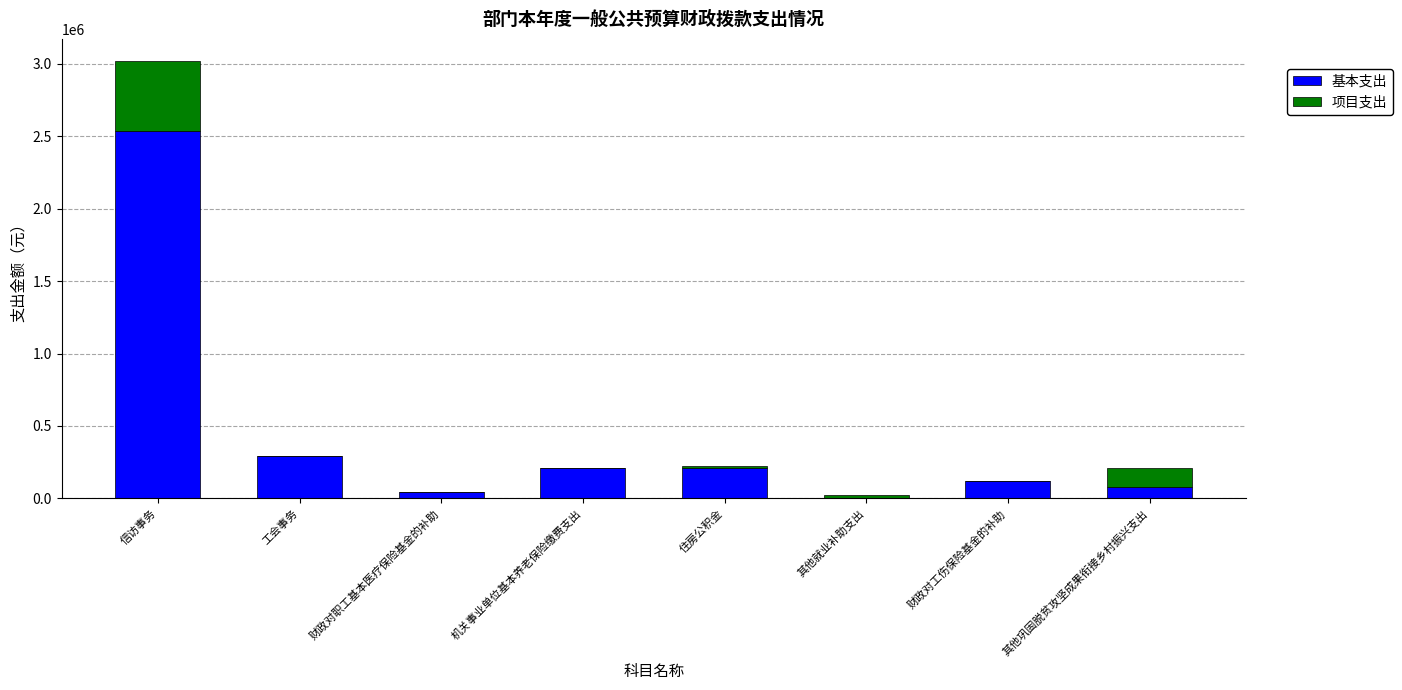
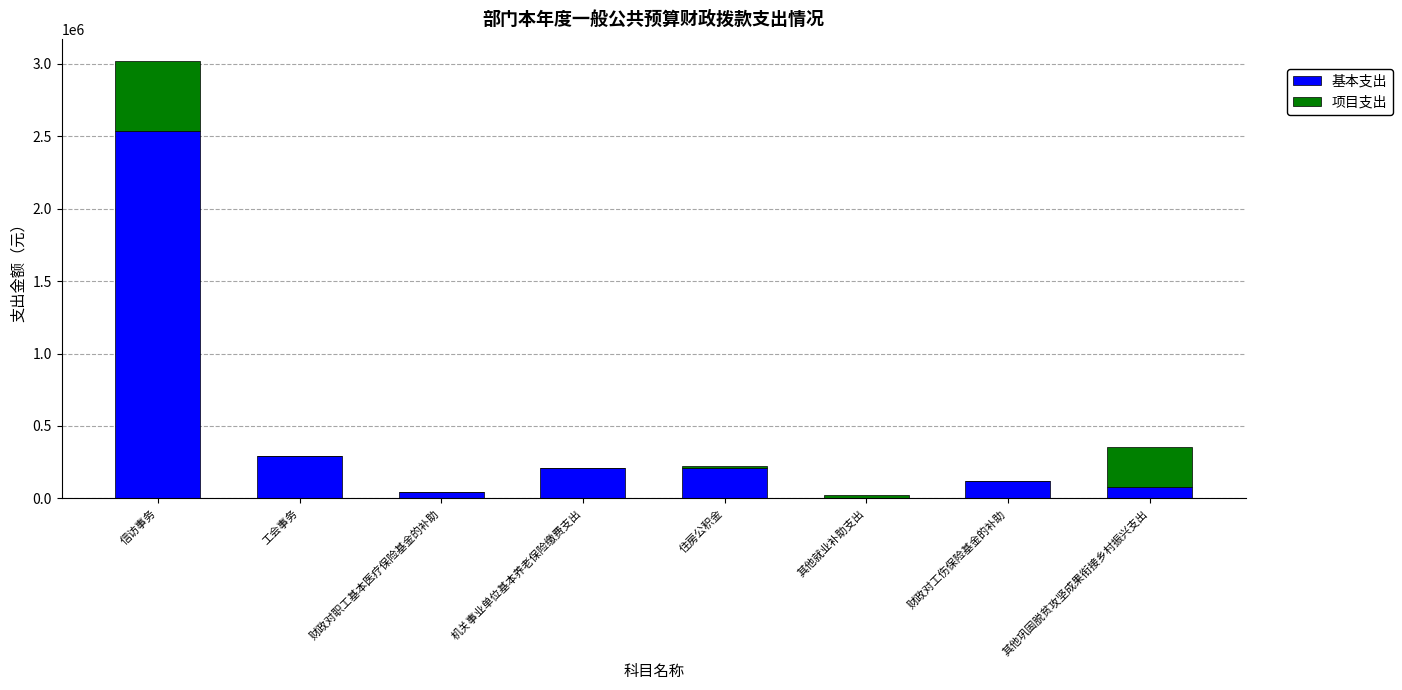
  {
    "基本支出": {
      "信访事务": 2530000,
      "工会事务": 290000,
      "财政对职工基本医疗保险基金的补助": 50000,
      "机关事业单位基本养老保险缴费支出": 210000,
      "住房公积金": 210000,
      "其他就业补助支出": 0,
      "财政对工伤保险基金的补助": 120000,
      "其他巩固脱贫攻坚成果衔接乡村振兴支出": 80000
    },
    "项目支出": {
      "信访事务": 490000,
      "工会事务": 0,
      "财政对职工基本医疗保险基金的补助": 0,
      "机关事业单位基本养老保险缴费支出": 0,
      "其他就业补助支出": 20000,
      "财政对工伤保险基金的补助": 0,
-     "其他巩固脱贫攻坚成果衔接乡村振兴支出": 130000
+     "其他巩固脱贫攻坚成果衔接乡村振兴支出": 280000
    }
  }
